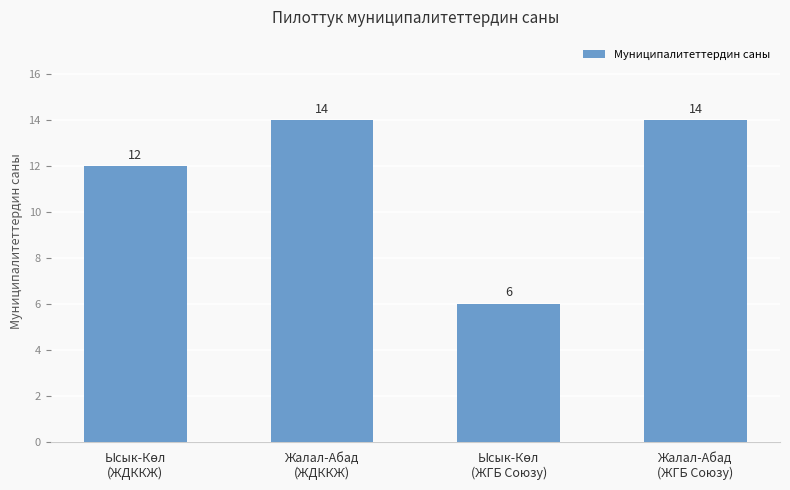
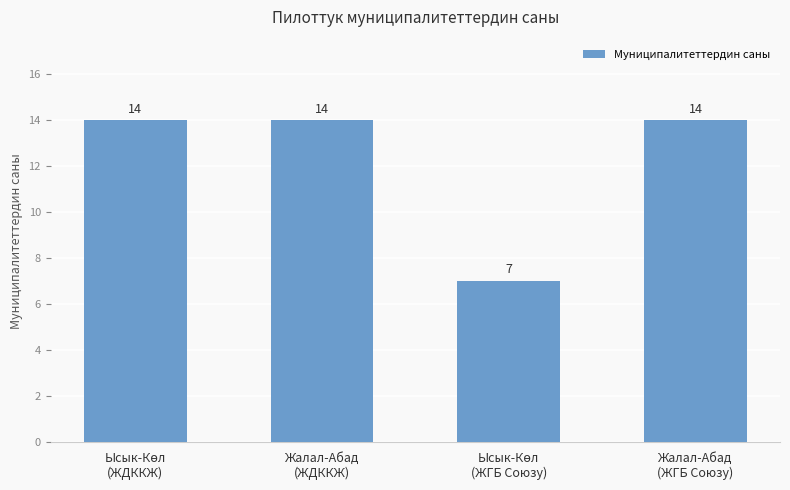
  {
-   "Ысык-Көл (ЖДККЖ)": 12,
+   "Ысык-Көл (ЖДККЖ)": 14,
    "Жалал-Абад (ЖДККЖ)": 14,
-   "Ысык-Көл (ЖГБ Союзу)": 6,
+   "Ысык-Көл (ЖГБ Союзу)": 7,
    "Жалал-Абад (ЖГБ Союзу)": 14
  }
